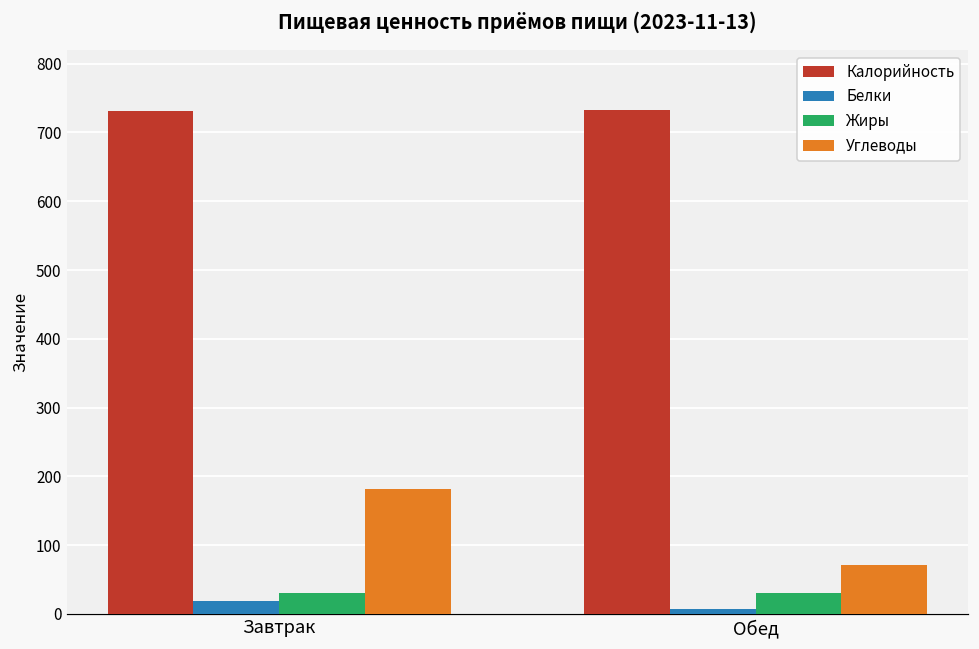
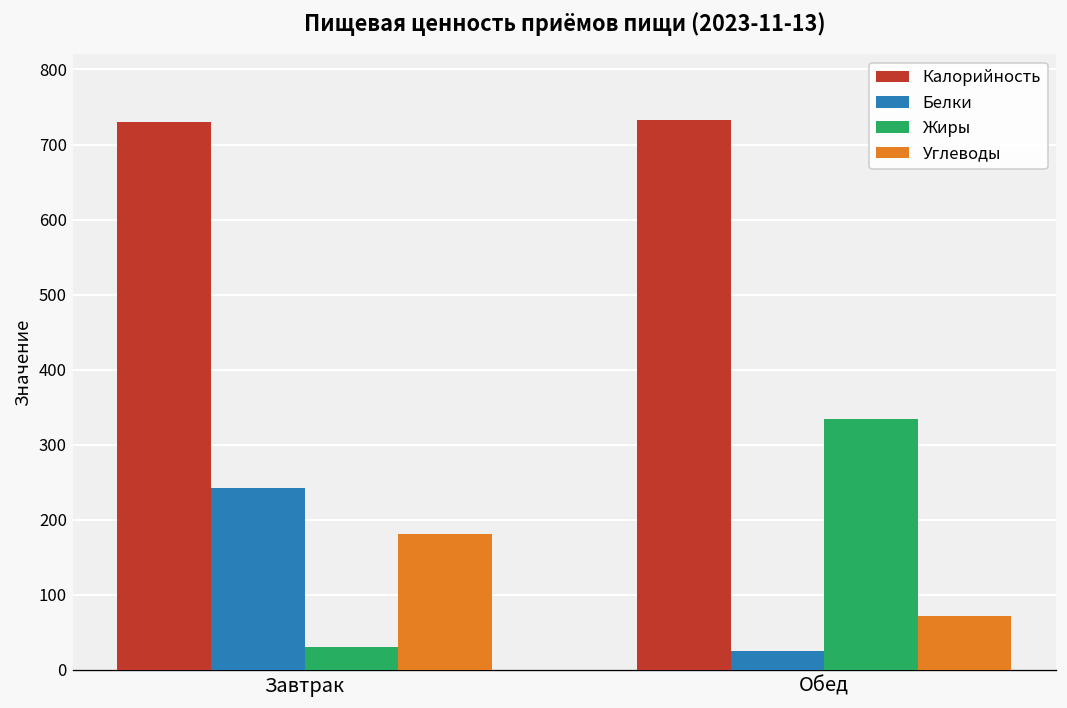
  {
    "Калорийность": {
      "Завтрак": 730,
      "Обед": 730
    },
    "Белки": {
-     "Завтрак": 20,
-     "Обед": 10
+     "Завтрак": 240,
+     "Обед": 30
    },
    "Жиры": {
      "Завтрак": 30,
-     "Обед": 30
+     "Обед": 330
    },
    "Углеводы": {
      "Завтрак": 180,
      "Обед": 70
    }
  }
